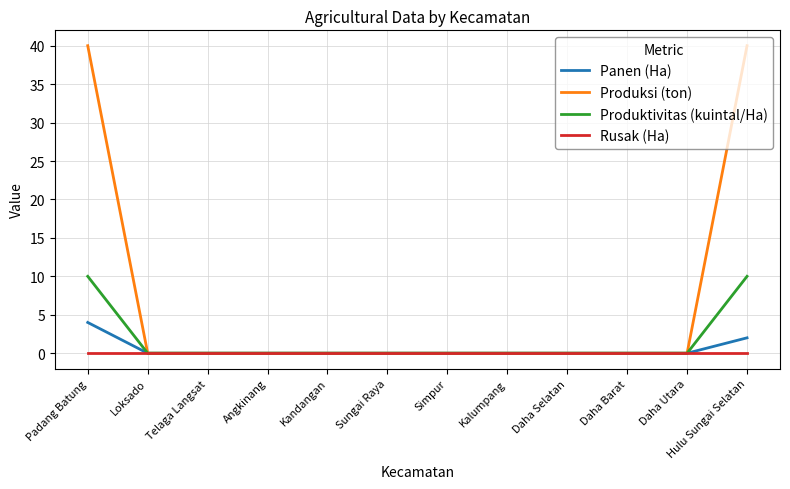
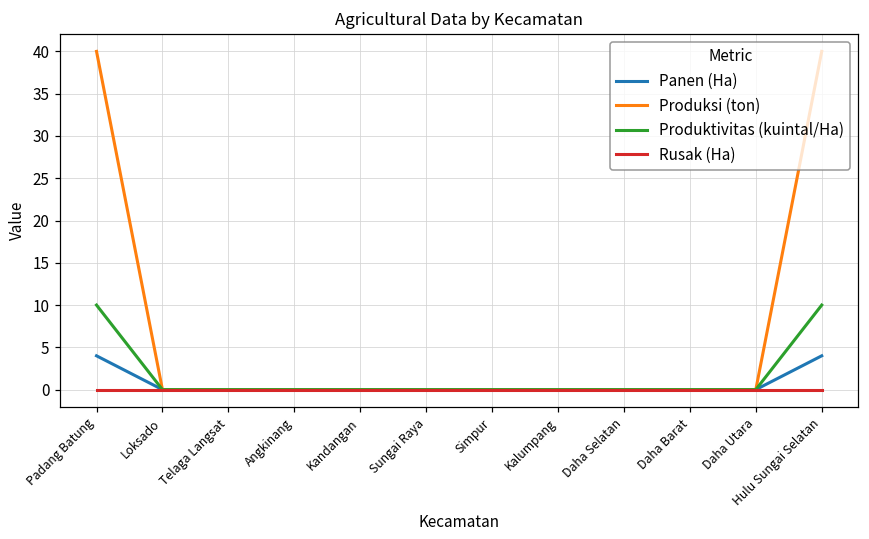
  {
    "Panen (Ha)": {
      "Padang Batung": 4,
-     "Hulu Sungai Selatan": 2
+     "Hulu Sungai Selatan": 4
    },
    "Produksi (ton)": {
      "Padang Batung": 40
    },
    "Produktivitas (kuintal/Ha)": {
      "Padang Batung": 10,
      "Hulu Sungai Selatan": 10
    },
    "Rusak (Ha)": {
      "Padang Batung": 0,
      "Hulu Sungai Selatan": 0
    }
  }
